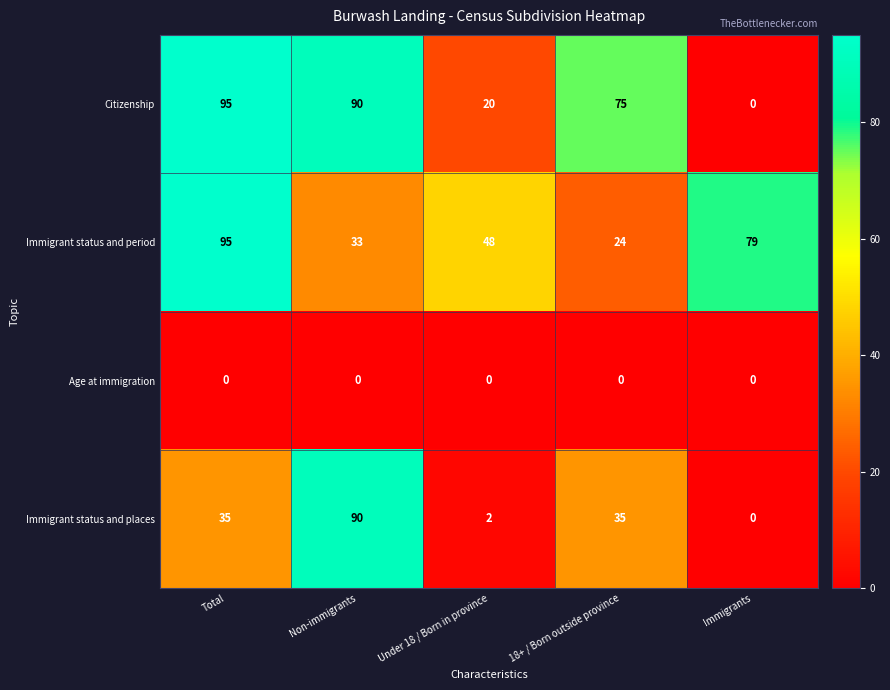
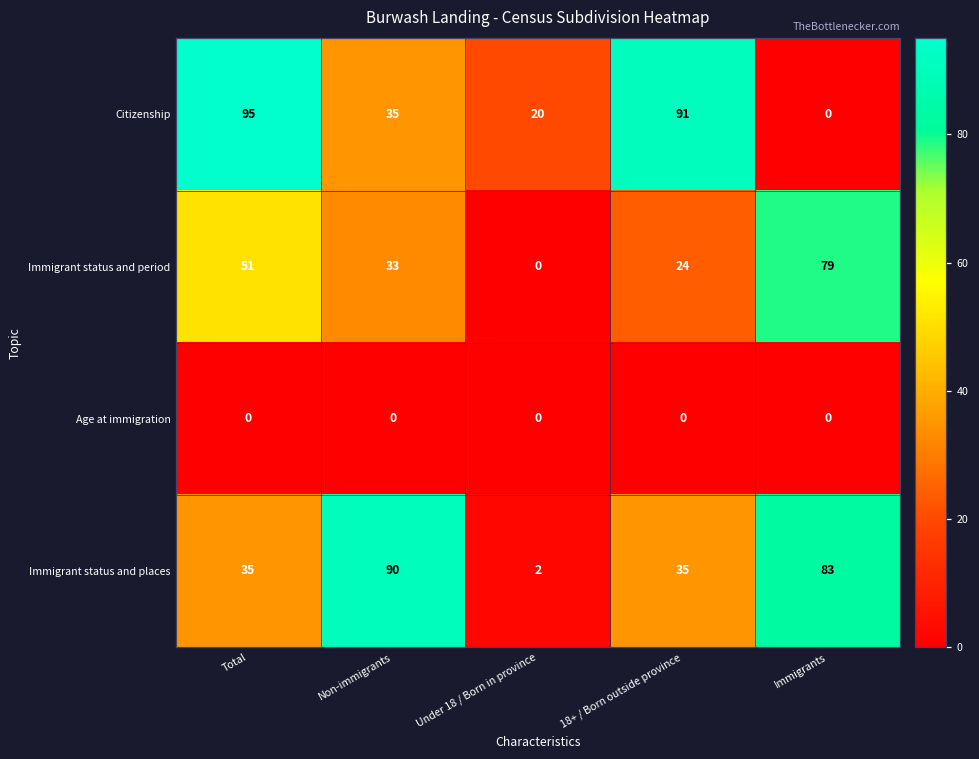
  {
    "Citizenship": {
      "Total": 95,
-     "Non-immigrants": 90,
+     "Non-immigrants": 35,
      "Under 18 / Born in province": 20,
-     "18+ / Born outside province": 75,
+     "18+ / Born outside province": 91,
      "Immigrants": 0
    },
    "Immigrant status and period": {
-     "Total": 95,
+     "Total": 51,
      "Non-immigrants": 33,
-     "Under 18 / Born in province": 48,
+     "Under 18 / Born in province": 0,
      "18+ / Born outside province": 24,
      "Immigrants": 79
    },
    "Age at immigration": {
      "Total": 0,
      "Non-immigrants": 0,
      "Under 18 / Born in province": 0,
      "18+ / Born outside province": 0,
      "Immigrants": 0
    },
    "Immigrant status and places": {
      "Total": 35,
      "Non-immigrants": 90,
      "Under 18 / Born in province": 2,
      "18+ / Born outside province": 35,
-     "Immigrants": 0
+     "Immigrants": 83
    }
  }
